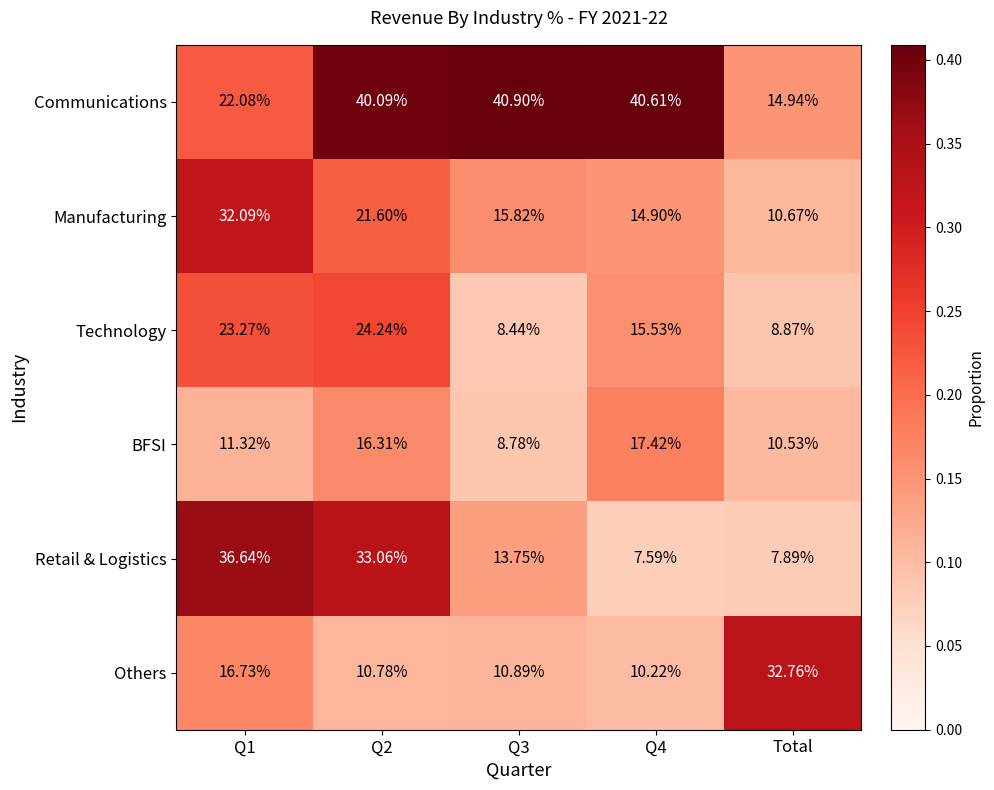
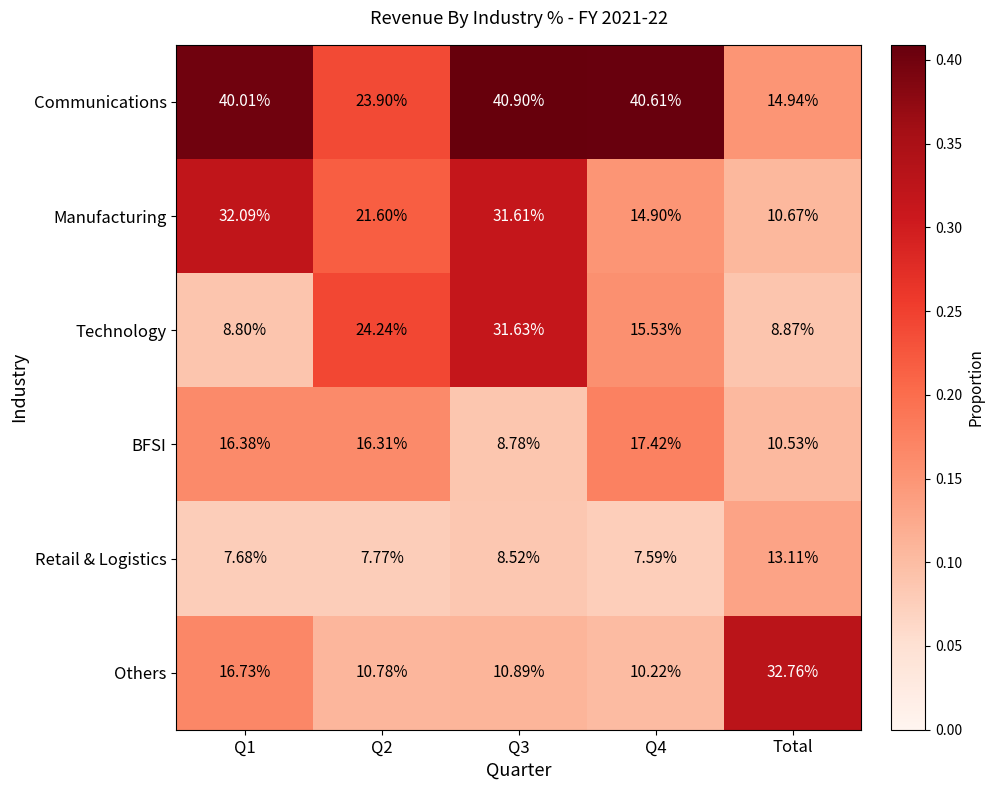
  {
    "Communications": {
-     "Q1": "22.08%",
-     "Q2": "40.09%",
+     "Q1": "40.01%",
+     "Q2": "23.90%",
      "Q3": "40.90%",
      "Q4": "40.61%",
      "Total": "14.94%"
    },
    "Manufacturing": {
      "Q1": "32.09%",
      "Q2": "21.60%",
-     "Q3": "15.82%",
+     "Q3": "31.61%",
      "Q4": "14.90%",
      "Total": "10.67%"
    },
    "Technology": {
-     "Q1": "23.27%",
+     "Q1": "8.80%",
      "Q2": "24.24%",
-     "Q3": "8.44%",
+     "Q3": "31.63%",
      "Q4": "15.53%",
      "Total": "8.87%"
    },
    "BFSI": {
-     "Q1": "11.32%",
+     "Q1": "16.38%",
      "Q2": "16.31%",
      "Q3": "8.78%",
      "Q4": "17.42%",
      "Total": "10.53%"
    },
    "Retail & Logistics": {
-     "Q1": "36.64%",
-     "Q2": "33.06%",
-     "Q3": "13.75%",
+     "Q1": "7.68%",
+     "Q2": "7.77%",
+     "Q3": "8.52%",
      "Q4": "7.59%",
-     "Total": "7.89%"
+     "Total": "13.11%"
    },
    "Others": {
      "Q1": "16.73%",
      "Q2": "10.78%",
      "Q3": "10.89%",
      "Q4": "10.22%",
      "Total": "32.76%"
    }
  }
